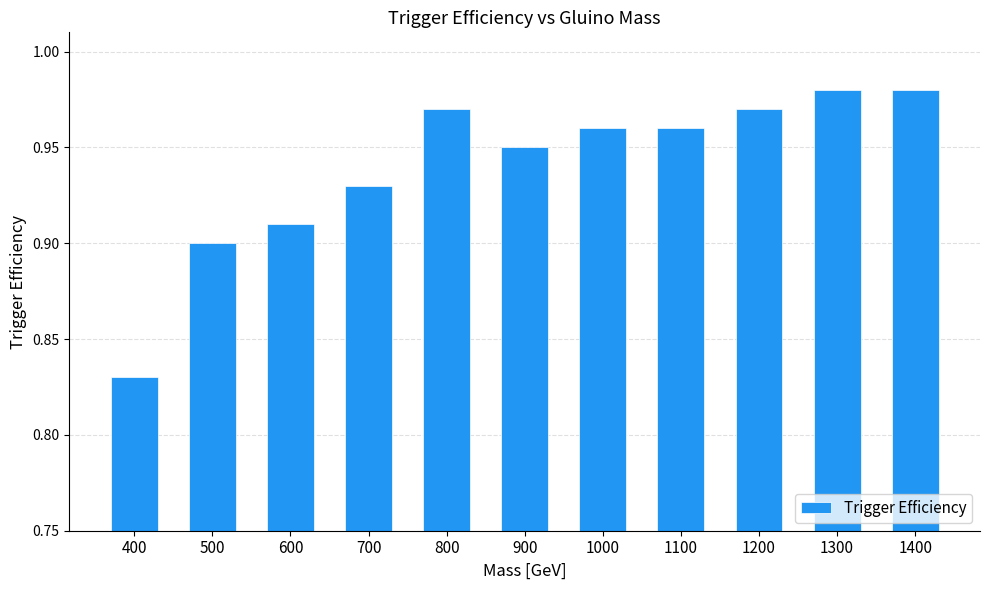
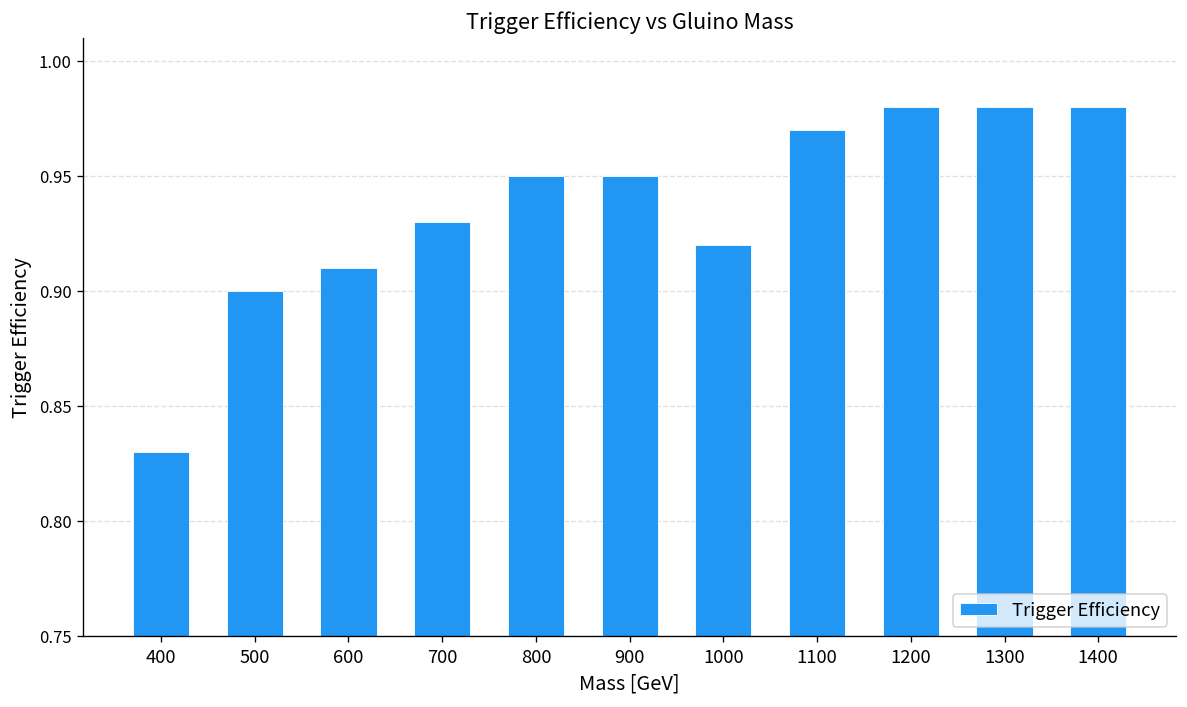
  {
    "400": 0.83,
    "500": 0.90,
    "600": 0.91,
    "700": 0.93,
-   "800": 0.97,
+   "800": 0.95,
    "900": 0.95,
-   "1000": 0.96,
-   "1100": 0.96,
-   "1200": 0.97,
+   "1000": 0.92,
+   "1100": 0.97,
+   "1200": 0.98,
    "1300": 0.98,
    "1400": 0.98
  }
